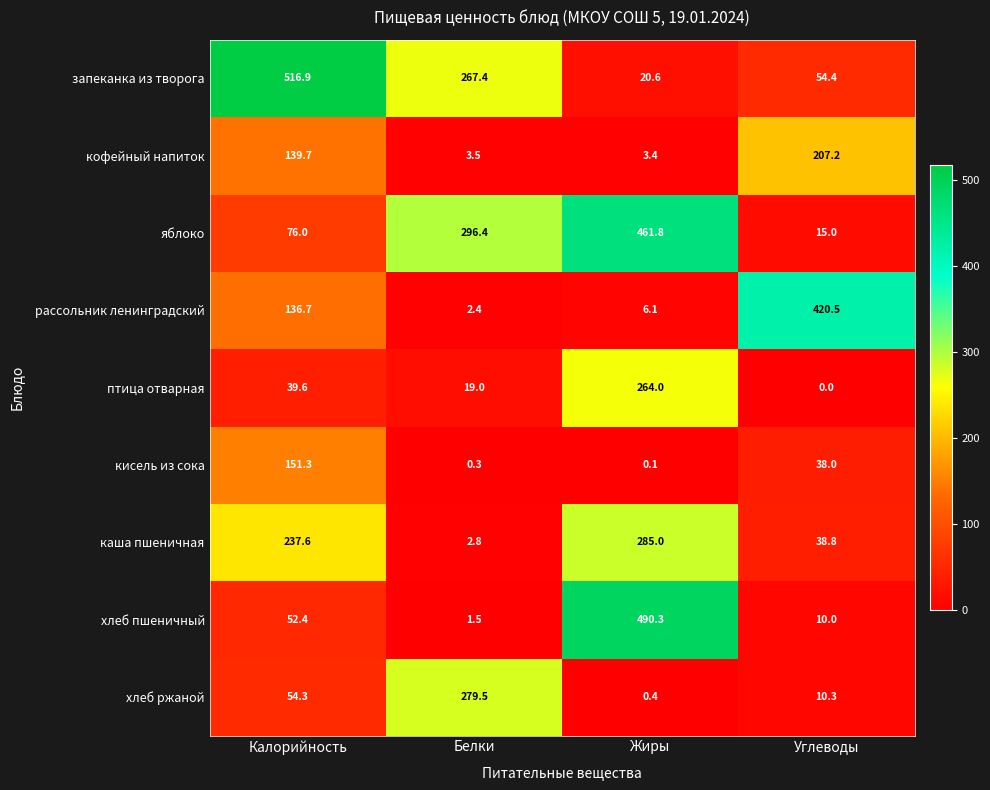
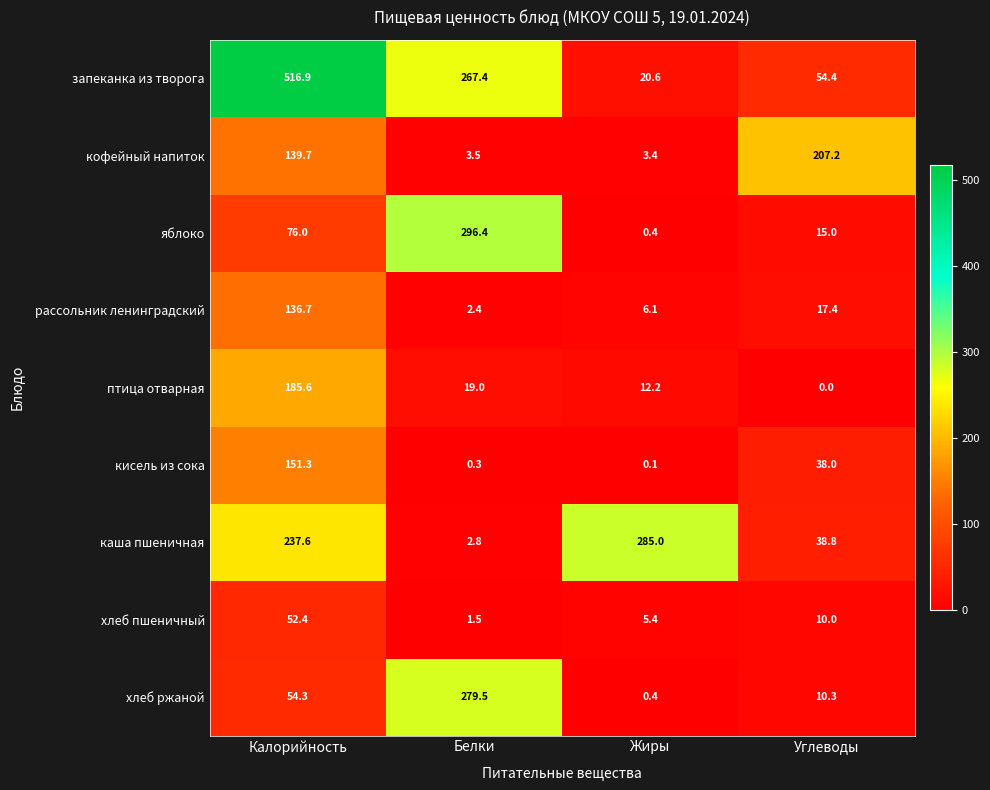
  {
    "запеканка из творога": {
      "Калорийность": 516.9,
      "Белки": 267.4,
      "Жиры": 20.6,
      "Углеводы": 54.4
    },
    "кофейный напиток": {
      "Калорийность": 139.7,
      "Белки": 3.5,
      "Жиры": 3.4,
      "Углеводы": 207.2
    },
    "яблоко": {
      "Калорийность": 76.0,
      "Белки": 296.4,
-     "Жиры": 461.8,
+     "Жиры": 0.4,
      "Углеводы": 15.0
    },
    "рассольник ленинградский": {
      "Калорийность": 136.7,
      "Белки": 2.4,
      "Жиры": 6.1,
-     "Углеводы": 420.5
+     "Углеводы": 17.4
    },
    "птица отварная": {
-     "Калорийность": 39.6,
+     "Калорийность": 185.6,
      "Белки": 19.0,
-     "Жиры": 264.0,
+     "Жиры": 12.2,
      "Углеводы": 0.0
    },
    "кисель из сока": {
      "Калорийность": 151.3,
      "Белки": 0.3,
      "Жиры": 0.1,
      "Углеводы": 38.0
    },
    "каша пшеничная": {
      "Калорийность": 237.6,
      "Белки": 2.8,
      "Жиры": 285.0,
      "Углеводы": 38.8
    },
    "хлеб пшеничный": {
      "Калорийность": 52.4,
      "Белки": 1.5,
-     "Жиры": 490.3,
+     "Жиры": 5.4,
      "Углеводы": 10.0
    },
    "хлеб ржаной": {
      "Калорийность": 54.3,
      "Белки": 279.5,
      "Жиры": 0.4,
      "Углеводы": 10.3
    }
  }
